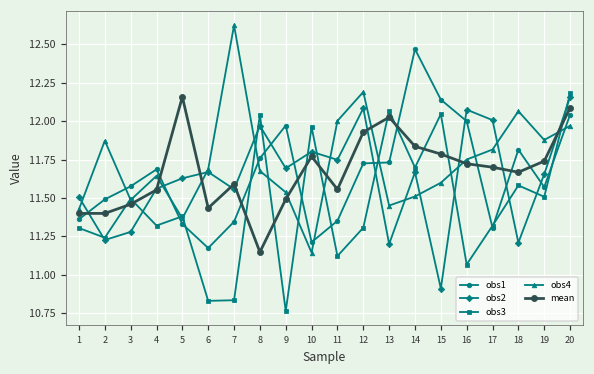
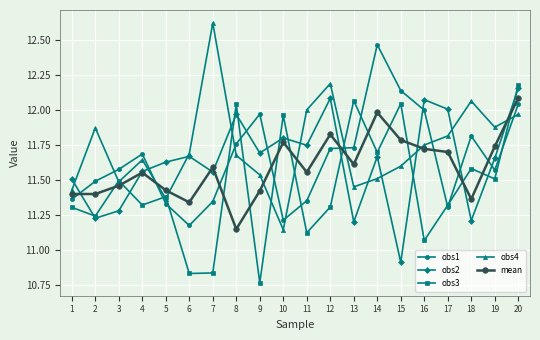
  {
    "mean": {
      "1": 11.40,
      "2": 11.40,
      "3": 11.46,
-     "5": 12.16,
-     "6": 11.43,
+     "5": 11.43,
+     "6": 11.34,
      "7": 11.59,
      "8": 11.15,
-     "9": 11.49,
+     "9": 11.42,
      "10": 11.77,
      "11": 11.56,
-     "12": 11.93,
-     "13": 12.02,
-     "14": 11.84,
+     "12": 11.83,
+     "13": 11.61,
+     "14": 11.98,
      "15": 11.79,
      "16": 11.72,
      "17": 11.70,
-     "18": 11.67,
+     "18": 11.36,
      "19": 11.74,
      "20": 12.09
    }
  }
